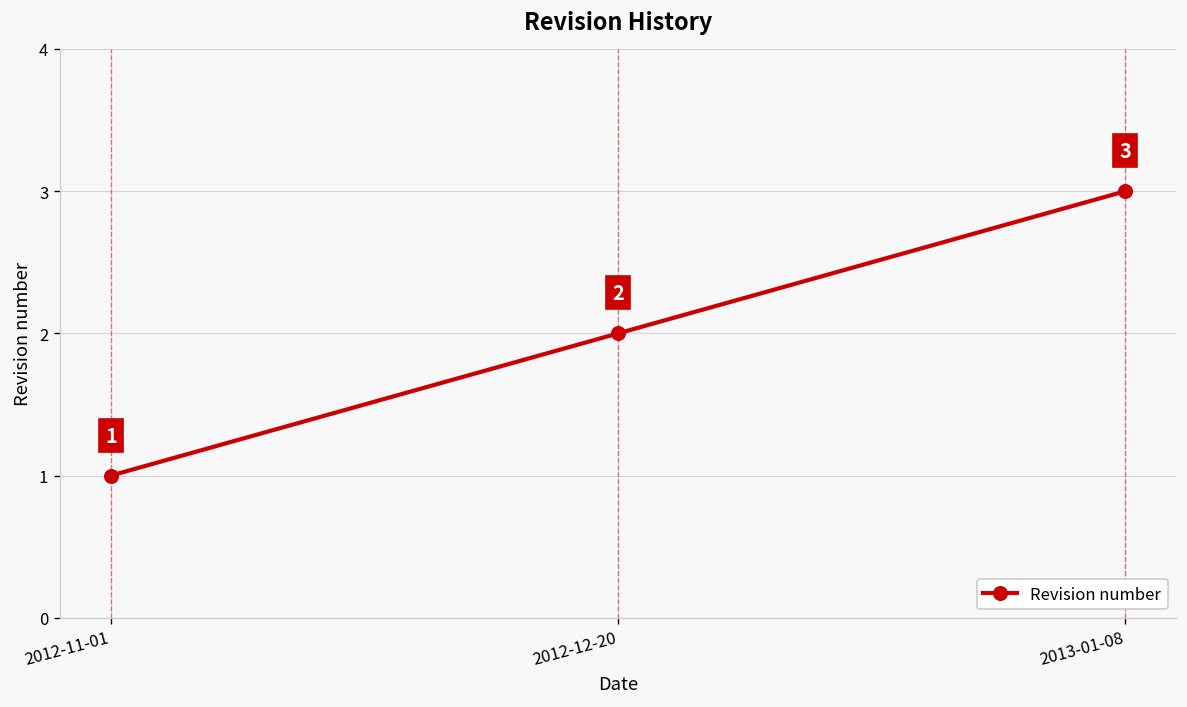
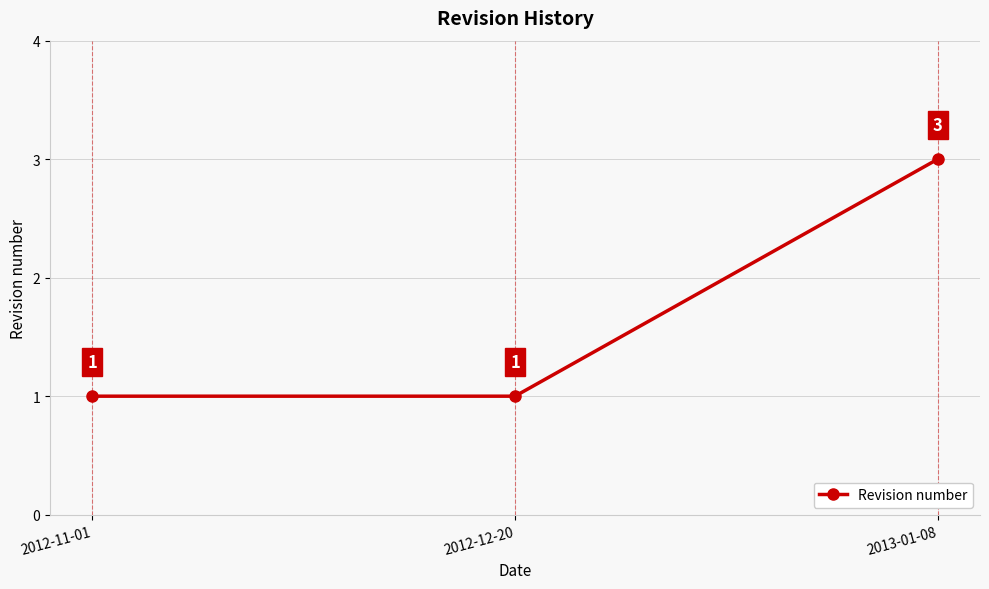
  {
-   "2012-12-20": 2
+   "2012-12-20": 1
  }
